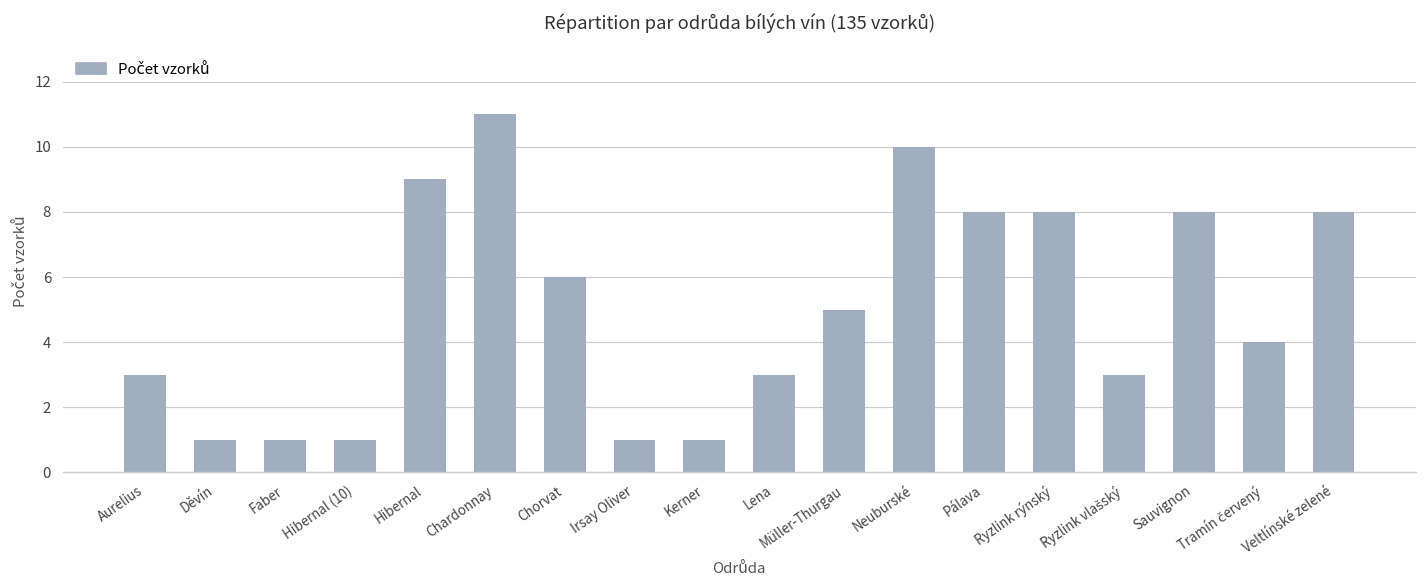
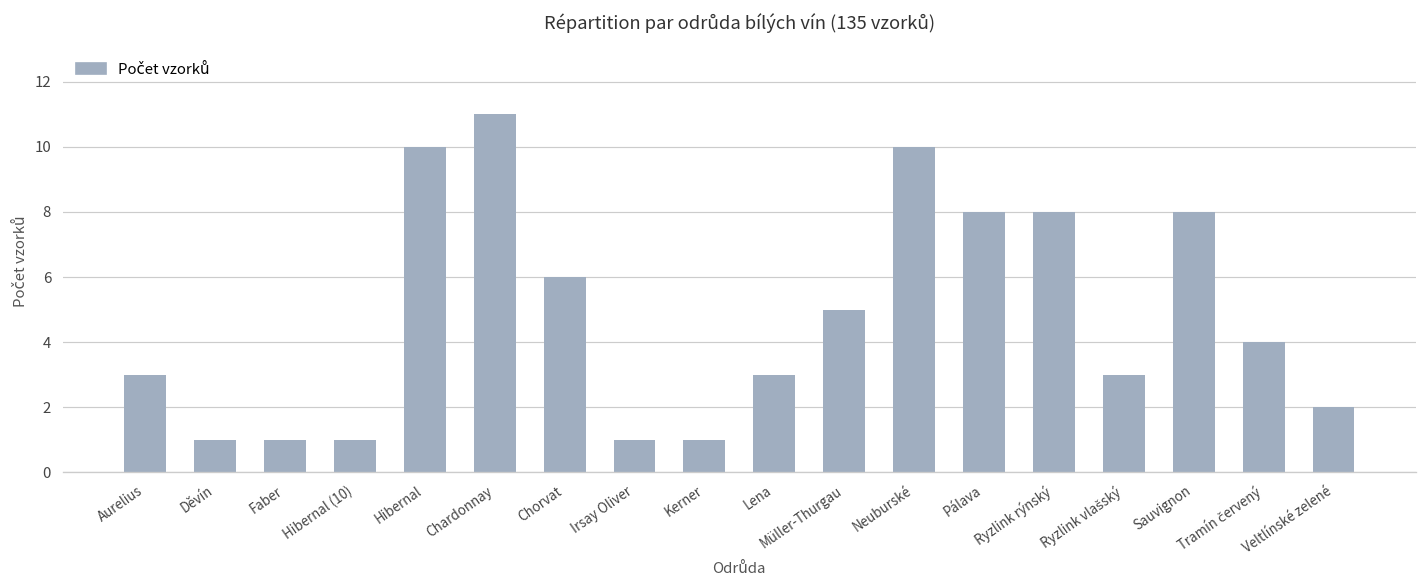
  {
    "Aurelius": 3,
    "Děvín": 1,
    "Faber": 1,
    "Hibernal (10)": 1,
-   "Hibernal": 9,
+   "Hibernal": 10,
    "Chardonnay": 11,
    "Chorvat": 6,
    "Irsay Oliver": 1,
    "Kerner": 1,
    "Lena": 3,
    "Müller-Thurgau": 5,
    "Neuburské": 10,
    "Pálava": 8,
    "Ryzlink rýnský": 8,
    "Ryzlink vlašský": 3,
    "Sauvignon": 8,
    "Tramín červený": 4,
-   "Veltlínské zelené": 8
+   "Veltlínské zelené": 2
  }
